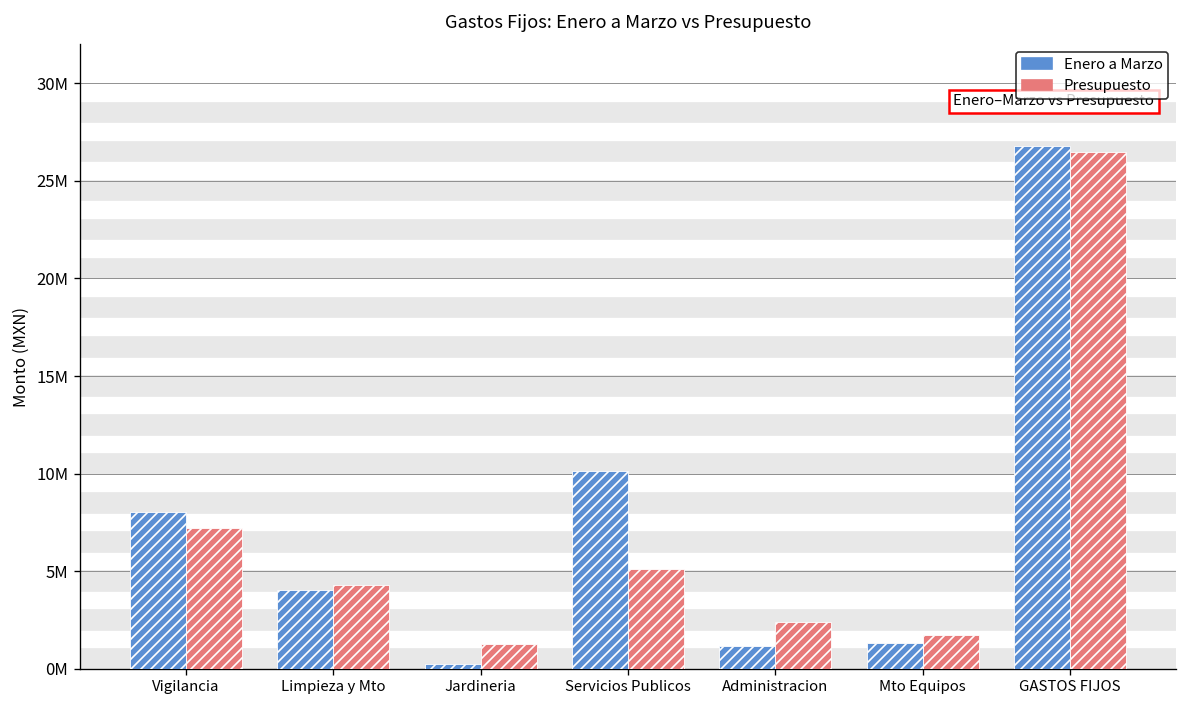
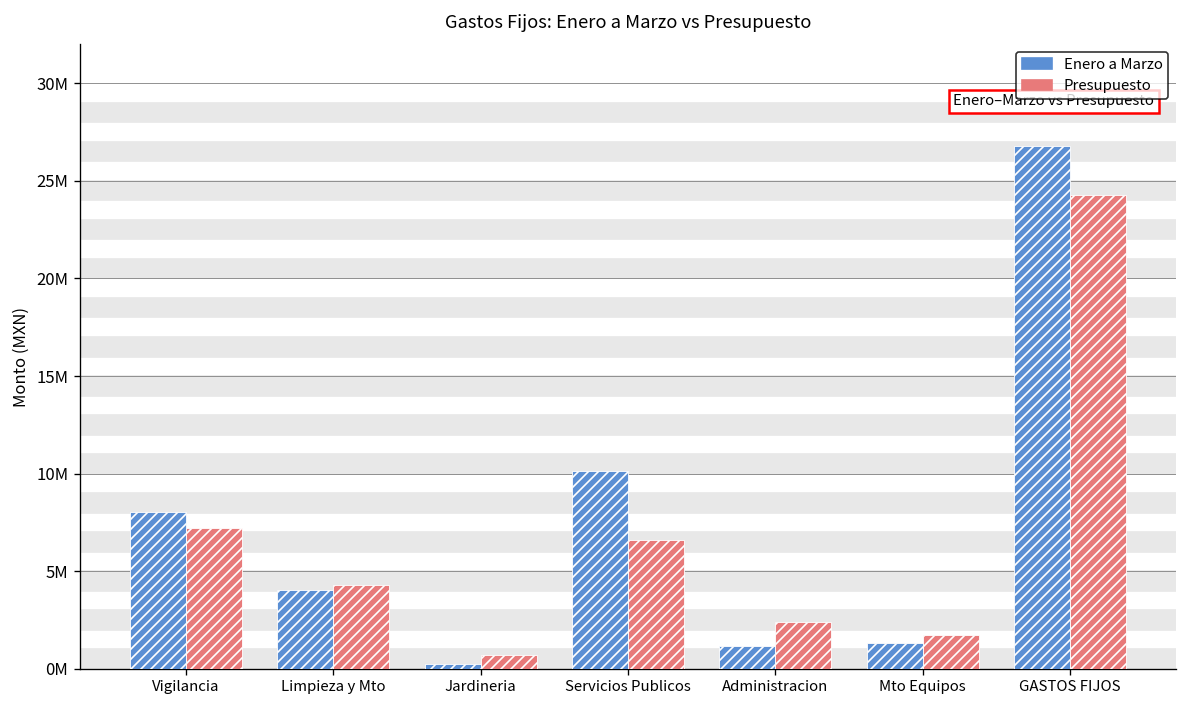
  {
    "Enero a Marzo": {
      "Vigilancia": 8000000,
      "Limpieza y Mto": 4000000,
      "Jardineria": 200000,
      "Servicios Publicos": 10100000,
      "Administracion": 1200000,
      "Mto Equipos": 1300000,
      "GASTOS FIJOS": 26800000
    },
    "Presupuesto": {
      "Vigilancia": 7200000,
      "Limpieza y Mto": 4300000,
-     "Jardineria": 1300000,
-     "Servicios Publicos": 5100000,
+     "Jardineria": 700000,
+     "Servicios Publicos": 6600000,
      "Administracion": 2400000,
      "Mto Equipos": 1700000,
-     "GASTOS FIJOS": 26500000
+     "GASTOS FIJOS": 24300000
    }
  }
